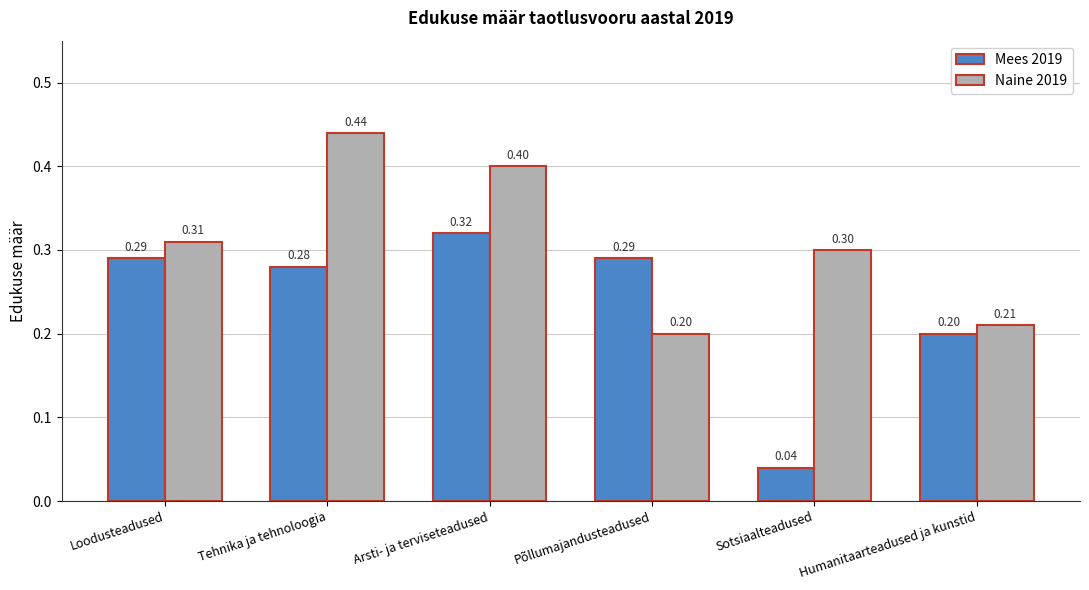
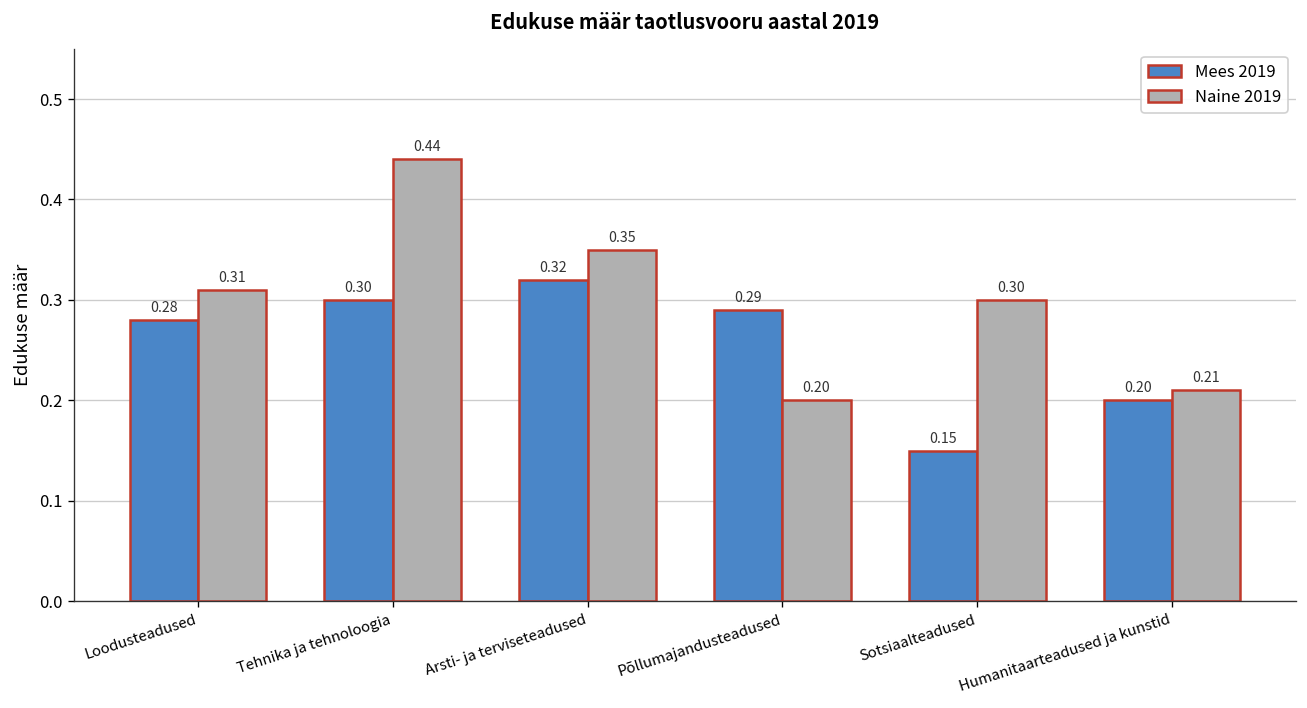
  {
    "Mees 2019": {
-     "Loodusteadused": 0.29,
-     "Tehnika ja tehnoloogia": 0.28,
+     "Loodusteadused": 0.28,
+     "Tehnika ja tehnoloogia": 0.30,
      "Arsti- ja terviseteadused": 0.32,
      "Põllumajandusteadused": 0.29,
-     "Sotsiaalteadused": 0.04,
+     "Sotsiaalteadused": 0.15,
      "Humanitaarteadused ja kunstid": 0.20
    },
    "Naine 2019": {
      "Loodusteadused": 0.31,
      "Tehnika ja tehnoloogia": 0.44,
-     "Arsti- ja terviseteadused": 0.40,
+     "Arsti- ja terviseteadused": 0.35,
      "Põllumajandusteadused": 0.20,
      "Sotsiaalteadused": 0.30,
      "Humanitaarteadused ja kunstid": 0.21
    }
  }
